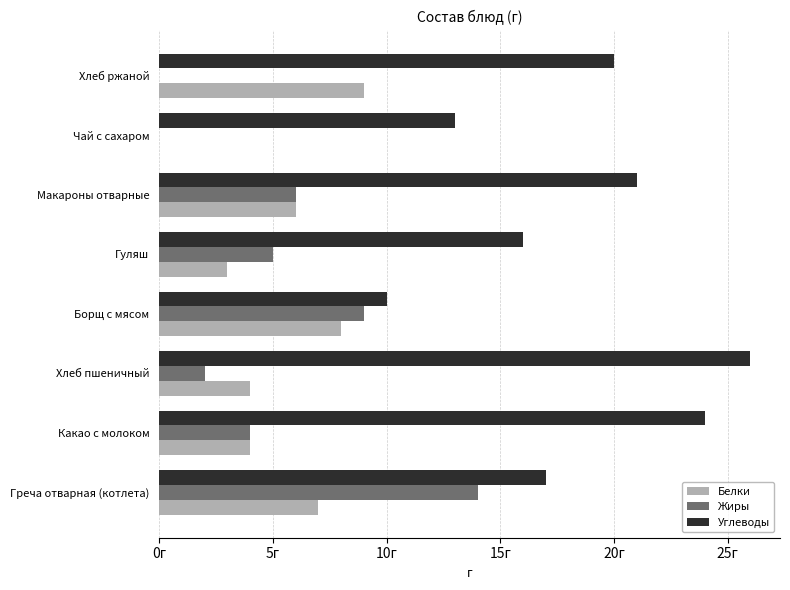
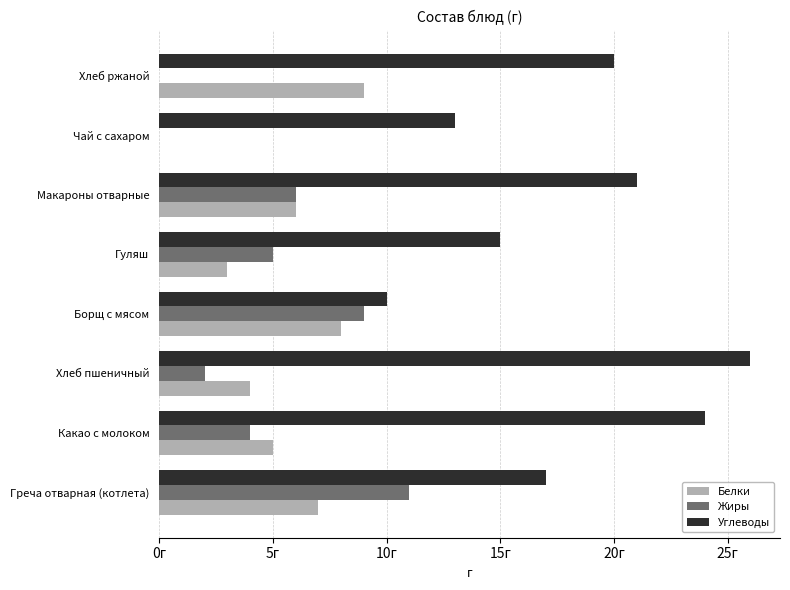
  {
    "Белки": {
      "Хлеб ржаной": "9г",
      "Чай с сахаром": "0г",
      "Макароны отварные": "6г",
      "Гуляш": "3г",
      "Борщ с мясом": "8г",
      "Хлеб пшеничный": "4г",
-     "Какао с молоком": "4г",
+     "Какао с молоком": "5г",
      "Греча отварная (котлета)": "7г"
    },
    "Жиры": {
      "Хлеб ржаной": "0г",
      "Чай с сахаром": "0г",
      "Макароны отварные": "6г",
      "Гуляш": "5г",
      "Борщ с мясом": "9г",
      "Хлеб пшеничный": "2г",
      "Какао с молоком": "4г",
-     "Греча отварная (котлета)": "14г"
+     "Греча отварная (котлета)": "11г"
    },
    "Углеводы": {
      "Хлеб ржаной": "20г",
      "Чай с сахаром": "13г",
      "Макароны отварные": "21г",
-     "Гуляш": "16г",
+     "Гуляш": "15г",
      "Борщ с мясом": "10г",
      "Хлеб пшеничный": "26г",
      "Какао с молоком": "24г",
      "Греча отварная (котлета)": "17г"
    }
  }
